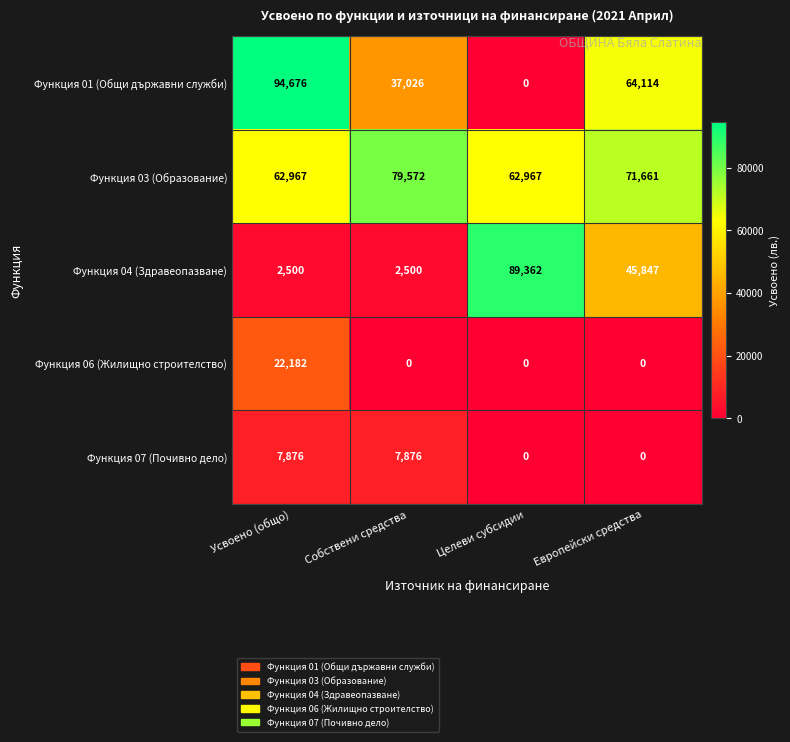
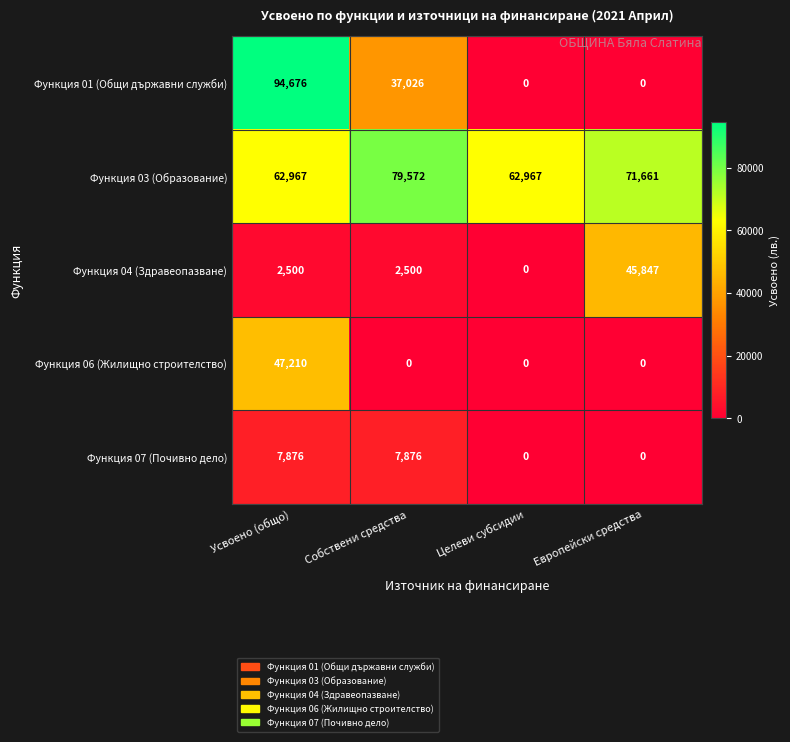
  {
    "Функция 01 (Общи държавни служби)": {
      "Усвоено (общо)": "94,676",
      "Собствени средства": "37,026",
      "Целеви субсидии": "0",
-     "Европейски средства": "64,114"
+     "Европейски средства": "0"
    },
    "Функция 03 (Образование)": {
      "Усвоено (общо)": "62,967",
      "Собствени средства": "79,572",
      "Целеви субсидии": "62,967",
      "Европейски средства": "71,661"
    },
    "Функция 04 (Здравеопазване)": {
      "Усвоено (общо)": "2,500",
      "Собствени средства": "2,500",
-     "Целеви субсидии": "89,362",
+     "Целеви субсидии": "0",
      "Европейски средства": "45,847"
    },
    "Функция 06 (Жилищно строителство)": {
-     "Усвоено (общо)": "22,182",
+     "Усвоено (общо)": "47,210",
      "Собствени средства": "0",
      "Целеви субсидии": "0",
      "Европейски средства": "0"
    },
    "Функция 07 (Почивно дело)": {
      "Усвоено (общо)": "7,876",
      "Собствени средства": "7,876",
      "Целеви субсидии": "0",
      "Европейски средства": "0"
    }
  }
